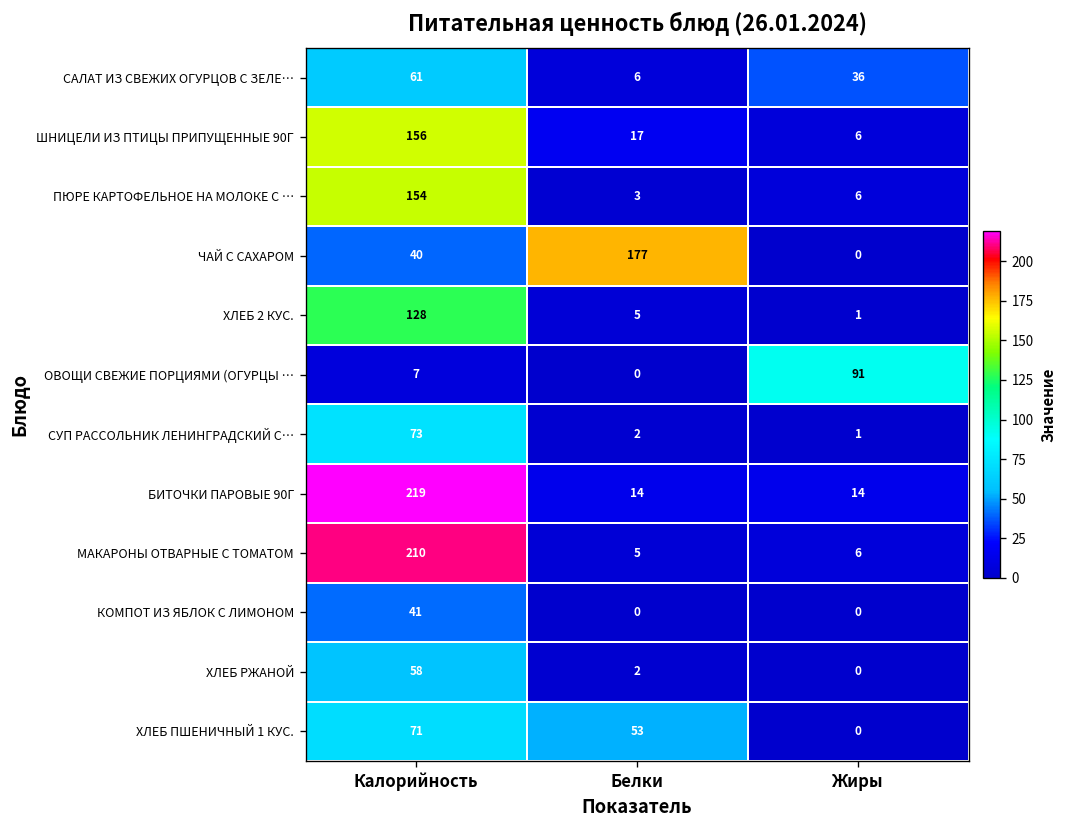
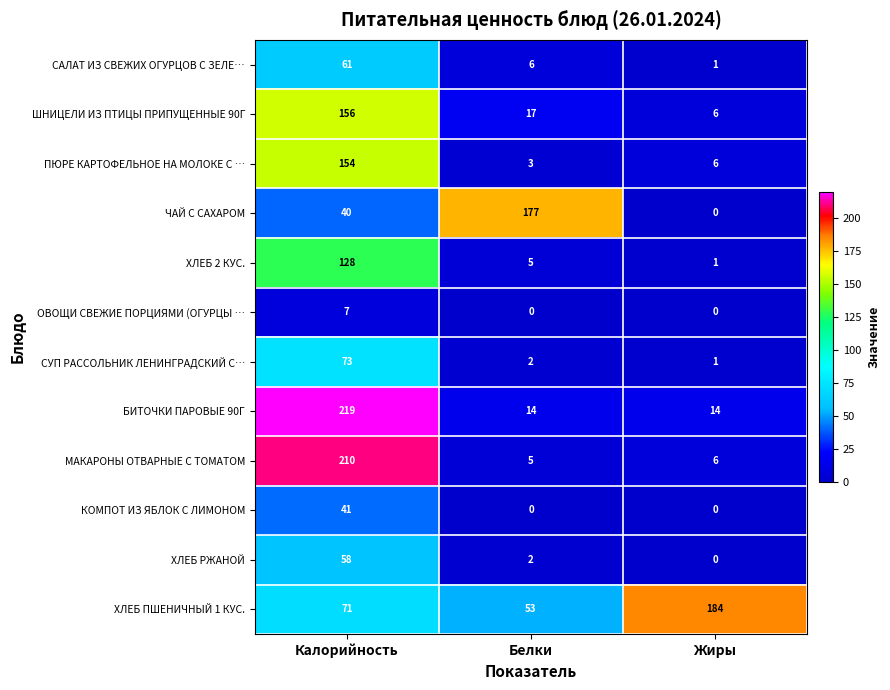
  {
    "САЛАТ ИЗ СВЕЖИХ ОГУРЦОВ С ЗЕЛЕ…": {
      "Калорийность": 61,
      "Белки": 6,
-     "Жиры": 36
+     "Жиры": 1
    },
    "ШНИЦЕЛИ ИЗ ПТИЦЫ ПРИПУЩЕННЫЕ 90Г": {
      "Калорийность": 156,
      "Белки": 17,
      "Жиры": 6
    },
    "ПЮРЕ КАРТОФЕЛЬНОЕ НА МОЛОКЕ С …": {
      "Калорийность": 154,
      "Белки": 3,
      "Жиры": 6
    },
    "ЧАЙ С САХАРОМ": {
      "Калорийность": 40,
      "Белки": 177,
      "Жиры": 0
    },
    "ХЛЕБ 2 КУС.": {
      "Калорийность": 128,
      "Белки": 5,
      "Жиры": 1
    },
    "ОВОЩИ СВЕЖИЕ ПОРЦИЯМИ (ОГУРЦЫ …": {
      "Калорийность": 7,
      "Белки": 0,
-     "Жиры": 91
+     "Жиры": 0
    },
    "СУП РАССОЛЬНИК ЛЕНИНГРАДСКИЙ С…": {
      "Калорийность": 73,
      "Белки": 2,
      "Жиры": 1
    },
    "БИТОЧКИ ПАРОВЫЕ 90Г": {
      "Калорийность": 219,
      "Белки": 14,
      "Жиры": 14
    },
    "МАКАРОНЫ ОТВАРНЫЕ С ТОМАТОМ": {
      "Калорийность": 210,
      "Белки": 5,
      "Жиры": 6
    },
    "КОМПОТ ИЗ ЯБЛОК С ЛИМОНОМ": {
      "Калорийность": 41,
      "Белки": 0,
      "Жиры": 0
    },
    "ХЛЕБ РЖАНОЙ": {
      "Калорийность": 58,
      "Белки": 2,
      "Жиры": 0
    },
    "ХЛЕБ ПШЕНИЧНЫЙ 1 КУС.": {
      "Калорийность": 71,
      "Белки": 53,
-     "Жиры": 0
+     "Жиры": 184
    }
  }
